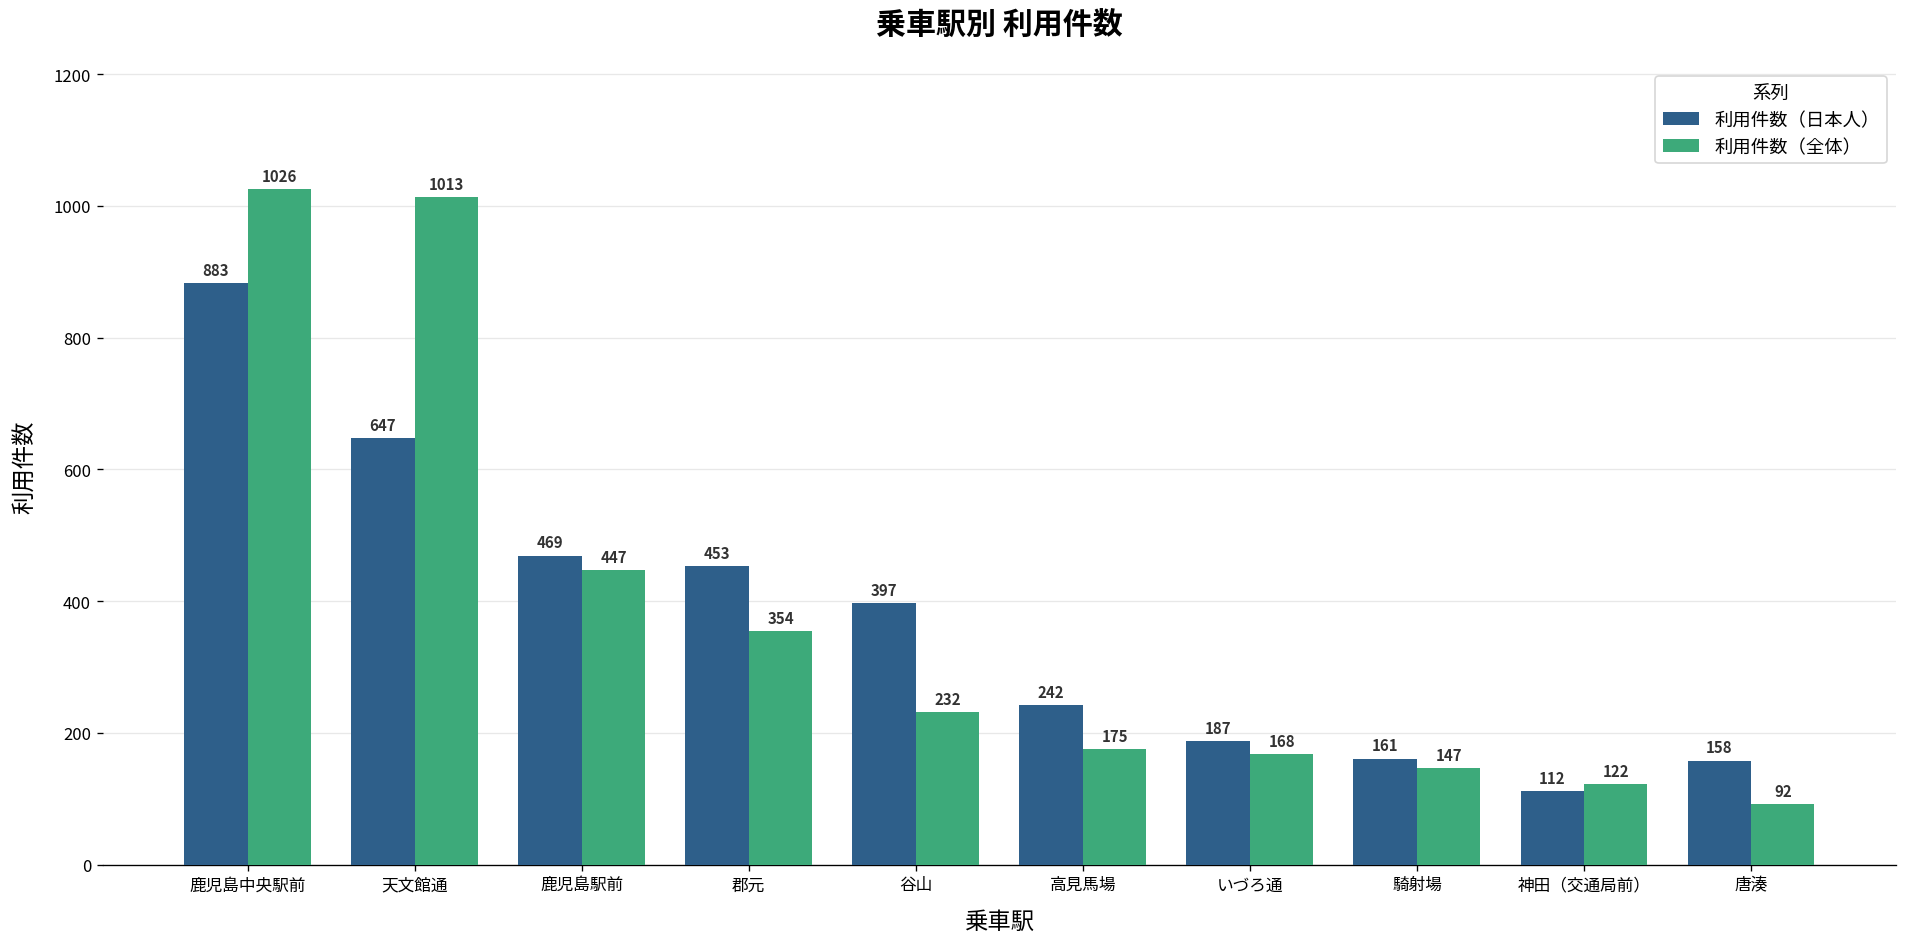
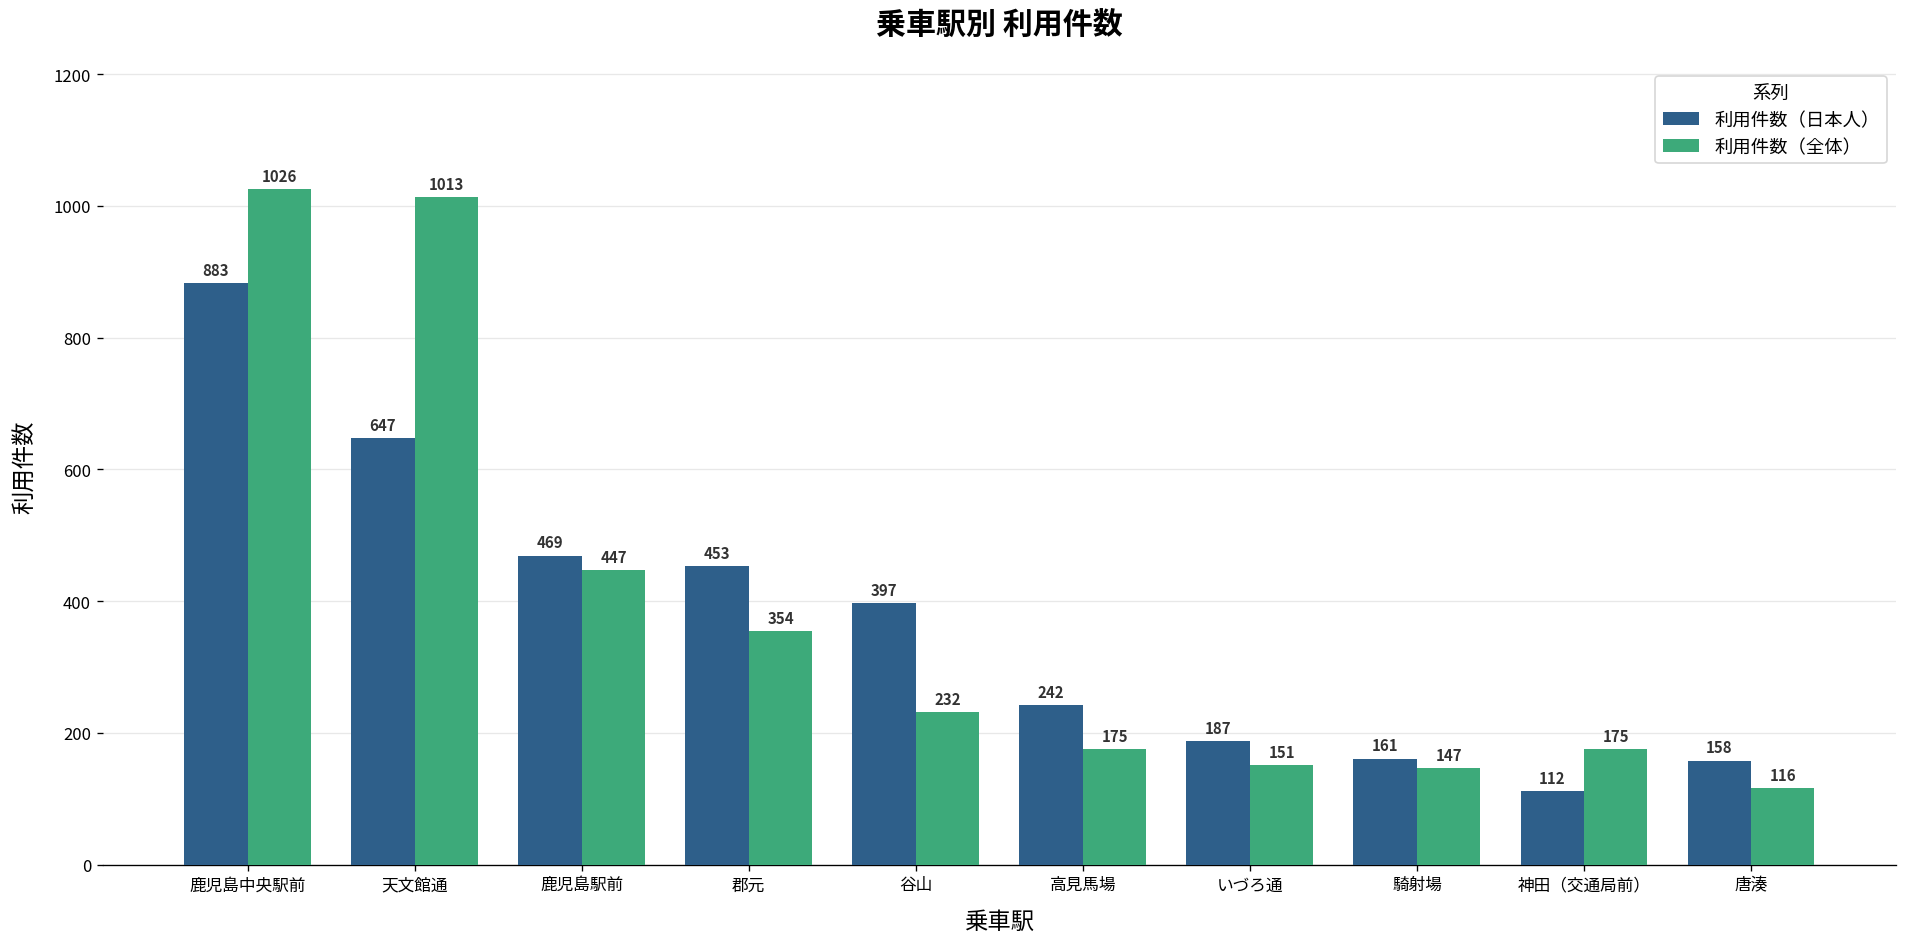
  {
    "利用件数（日本人）": {
      "鹿児島中央駅前": 883,
      "天文館通": 647,
      "鹿児島駅前": 469,
      "郡元": 453,
      "谷山": 397,
      "高見馬場": 242,
      "いづろ通": 187,
      "騎射場": 161,
      "神田（交通局前）": 112,
      "唐湊": 158
    },
    "利用件数（全体）": {
      "鹿児島中央駅前": 1026,
      "天文館通": 1013,
      "鹿児島駅前": 447,
      "郡元": 354,
      "谷山": 232,
      "高見馬場": 175,
-     "いづろ通": 168,
+     "いづろ通": 151,
      "騎射場": 147,
-     "神田（交通局前）": 122,
-     "唐湊": 92
+     "神田（交通局前）": 175,
+     "唐湊": 116
    }
  }
